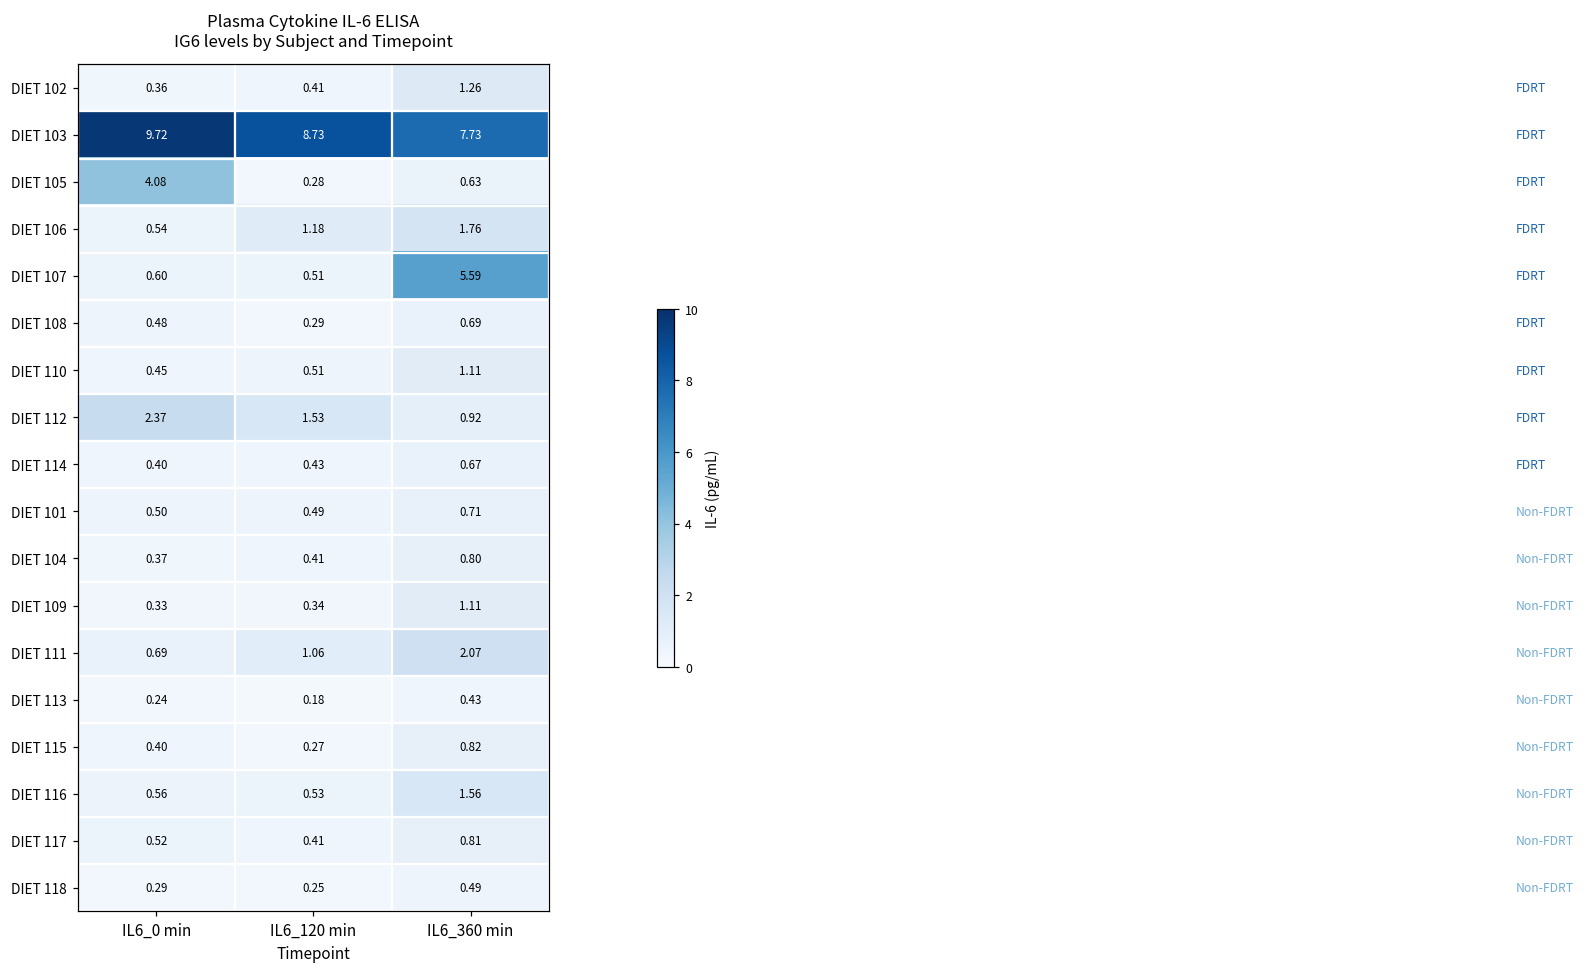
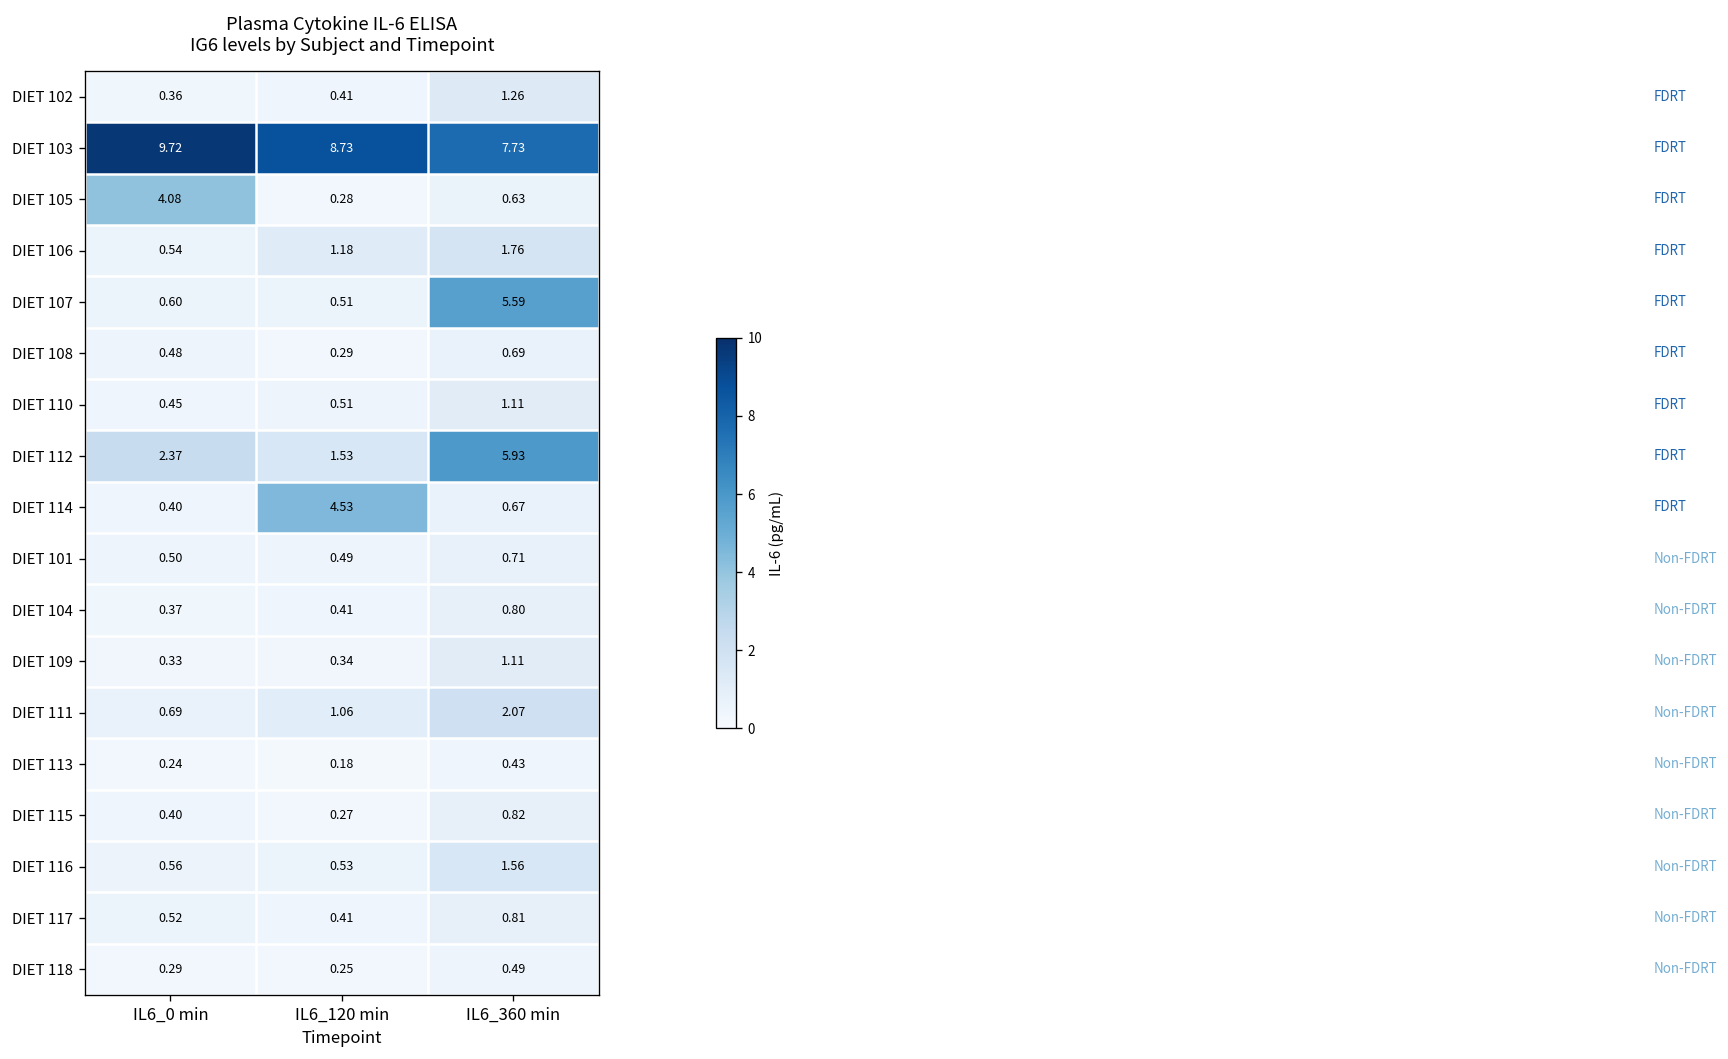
  {
    "DIET 102": {
      "IL6_0 min": 0.36,
      "IL6_120 min": 0.41,
      "IL6_360 min": 1.26
    },
    "DIET 103": {
      "IL6_0 min": 9.72,
      "IL6_120 min": 8.73,
      "IL6_360 min": 7.73
    },
    "DIET 105": {
      "IL6_0 min": 4.08,
      "IL6_120 min": 0.28,
      "IL6_360 min": 0.63
    },
    "DIET 106": {
      "IL6_0 min": 0.54,
      "IL6_120 min": 1.18,
      "IL6_360 min": 1.76
    },
    "DIET 107": {
      "IL6_0 min": 0.60,
      "IL6_120 min": 0.51,
      "IL6_360 min": 5.59
    },
    "DIET 108": {
      "IL6_0 min": 0.48,
      "IL6_120 min": 0.29,
      "IL6_360 min": 0.69
    },
    "DIET 110": {
      "IL6_0 min": 0.45,
      "IL6_120 min": 0.51,
      "IL6_360 min": 1.11
    },
    "DIET 112": {
      "IL6_0 min": 2.37,
      "IL6_120 min": 1.53,
-     "IL6_360 min": 0.92
+     "IL6_360 min": 5.93
    },
    "DIET 114": {
      "IL6_0 min": 0.40,
-     "IL6_120 min": 0.43,
+     "IL6_120 min": 4.53,
      "IL6_360 min": 0.67
    },
    "DIET 101": {
      "IL6_0 min": 0.50,
      "IL6_120 min": 0.49,
      "IL6_360 min": 0.71
    },
    "DIET 104": {
      "IL6_0 min": 0.37,
      "IL6_120 min": 0.41,
      "IL6_360 min": 0.80
    },
    "DIET 109": {
      "IL6_0 min": 0.33,
      "IL6_120 min": 0.34,
      "IL6_360 min": 1.11
    },
    "DIET 111": {
      "IL6_0 min": 0.69,
      "IL6_120 min": 1.06,
      "IL6_360 min": 2.07
    },
    "DIET 113": {
      "IL6_0 min": 0.24,
      "IL6_120 min": 0.18,
      "IL6_360 min": 0.43
    },
    "DIET 115": {
      "IL6_0 min": 0.40,
      "IL6_120 min": 0.27,
      "IL6_360 min": 0.82
    },
    "DIET 116": {
      "IL6_0 min": 0.56,
      "IL6_120 min": 0.53,
      "IL6_360 min": 1.56
    },
    "DIET 117": {
      "IL6_0 min": 0.52,
      "IL6_120 min": 0.41,
      "IL6_360 min": 0.81
    },
    "DIET 118": {
      "IL6_0 min": 0.29,
      "IL6_120 min": 0.25,
      "IL6_360 min": 0.49
    }
  }
